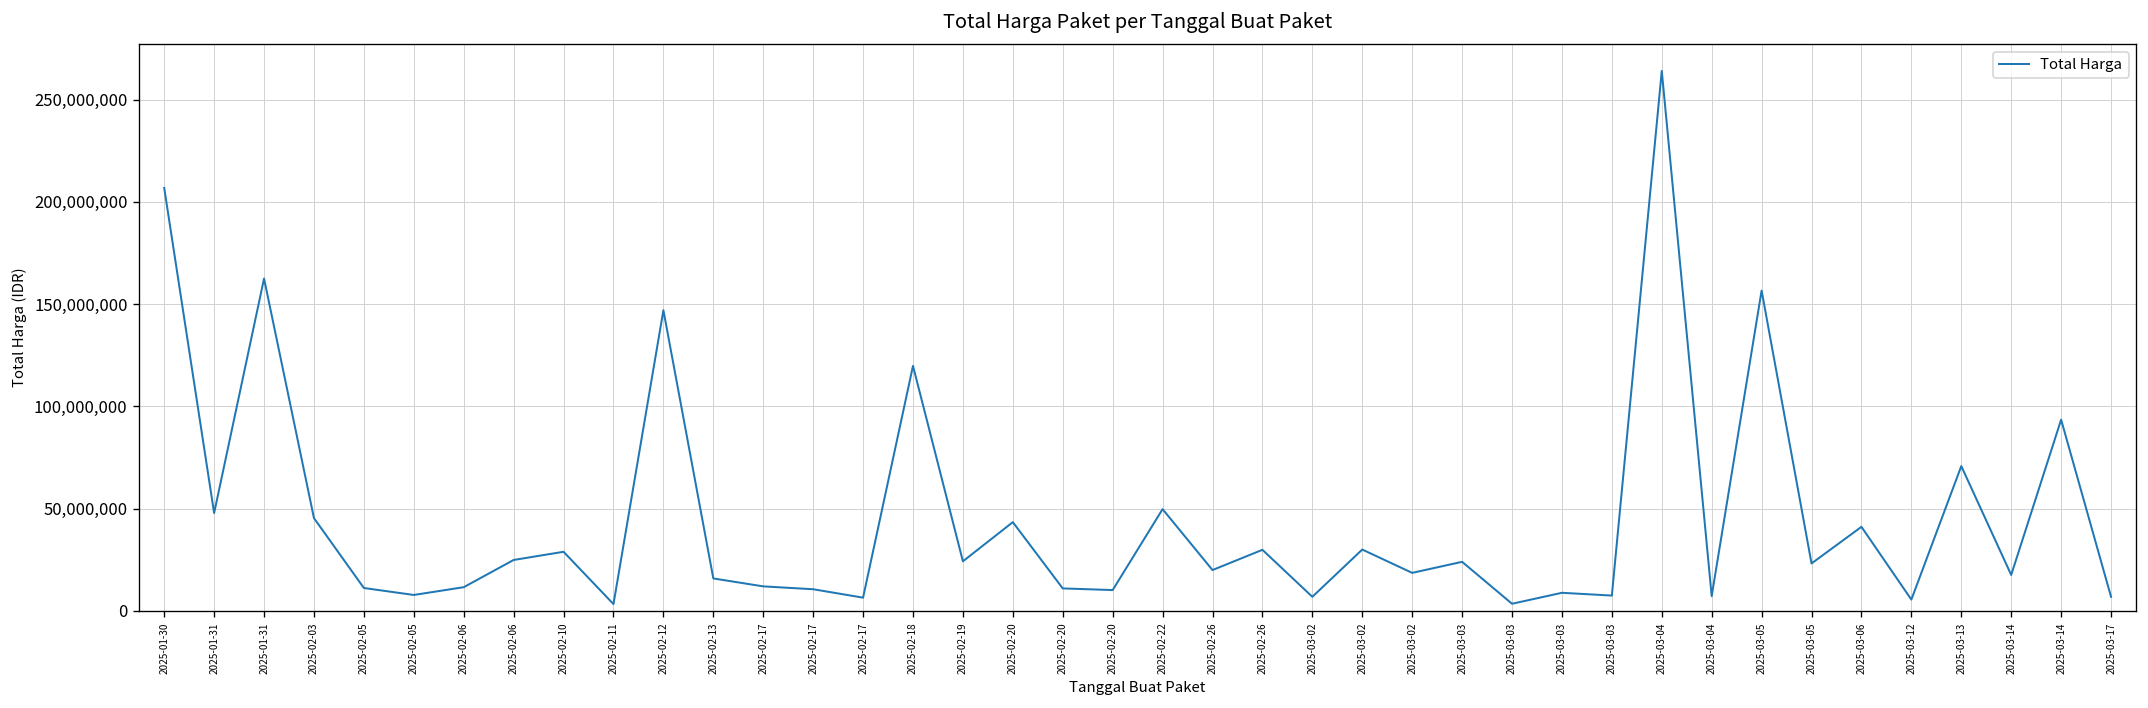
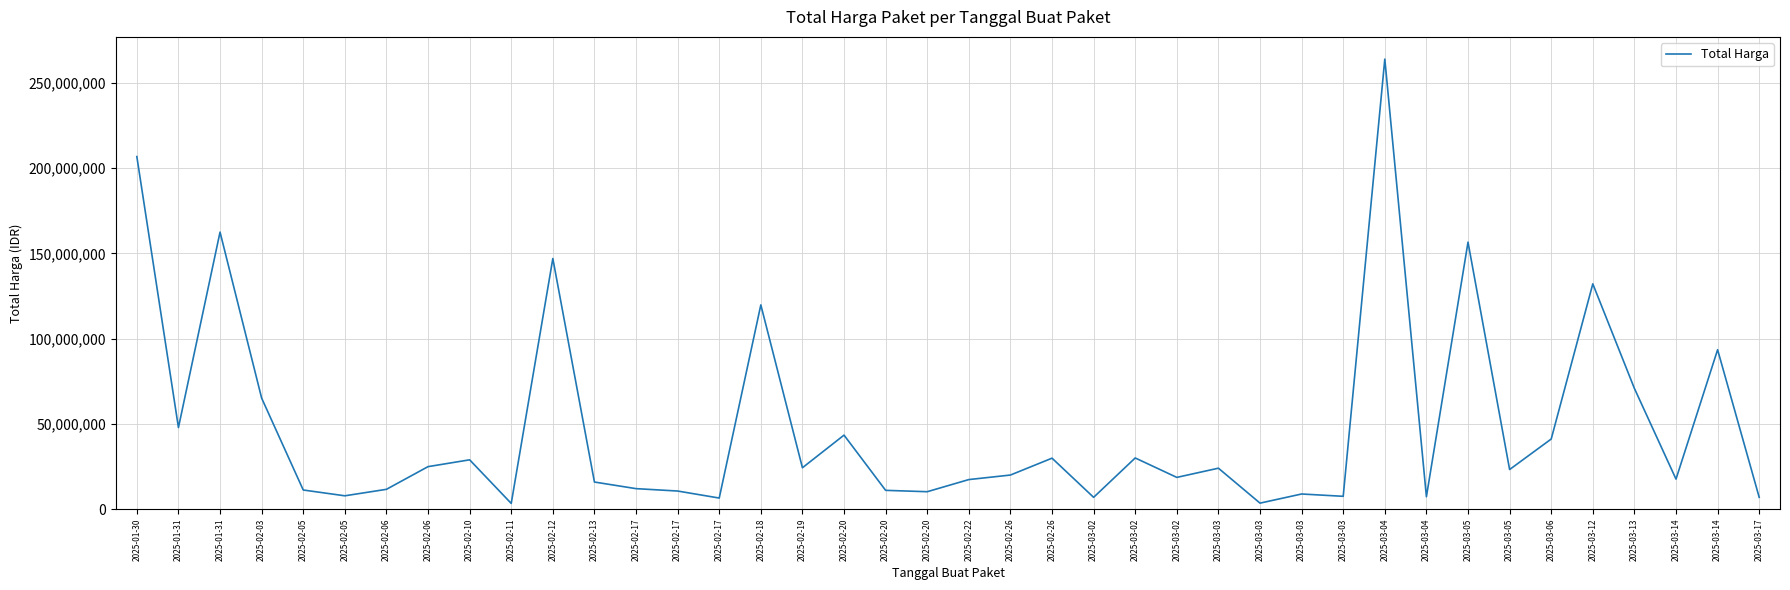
  {
    "2025-01-30": "207,000,000",
-   "2025-02-03": "45,000,000",
+   "2025-02-03": "65,000,000",
    "2025-02-10": "29,000,000",
    "2025-02-11": "3,000,000",
    "2025-02-12": "147,000,000",
    "2025-02-13": "16,000,000",
    "2025-02-18": "120,000,000",
    "2025-02-19": "24,000,000",
-   "2025-02-22": "50,000,000",
+   "2025-02-22": "17,000,000",
    "2025-03-06": "41,000,000",
-   "2025-03-12": "6,000,000",
+   "2025-03-12": "132,000,000",
    "2025-03-13": "71,000,000",
    "2025-03-17": "7,000,000"
  }
